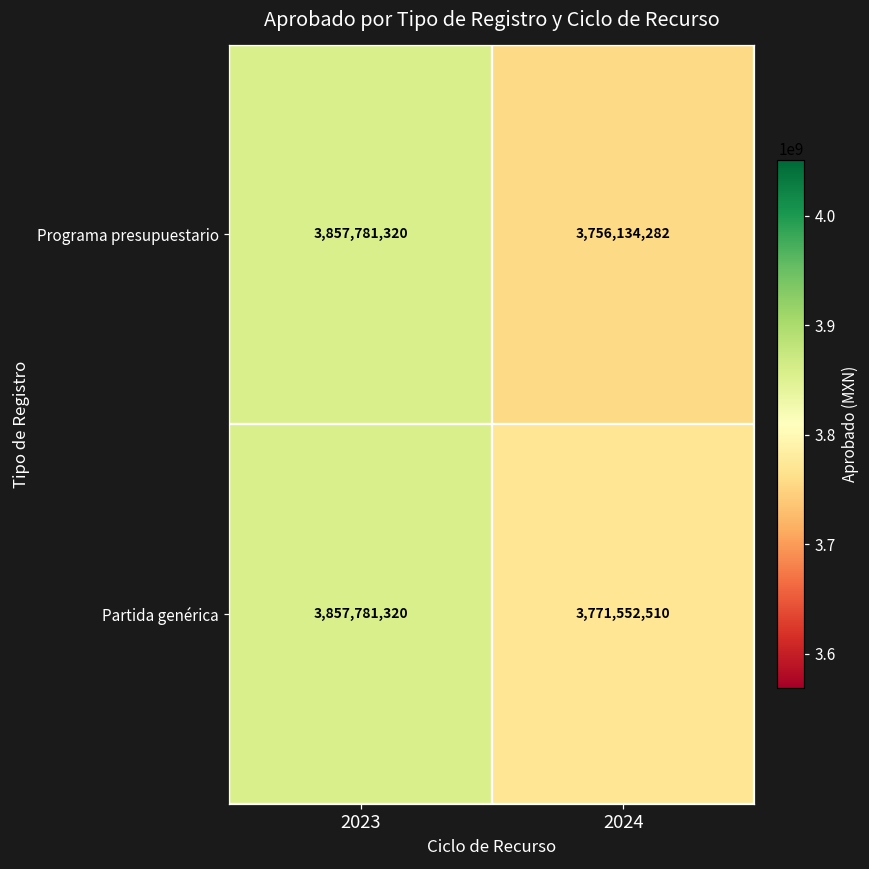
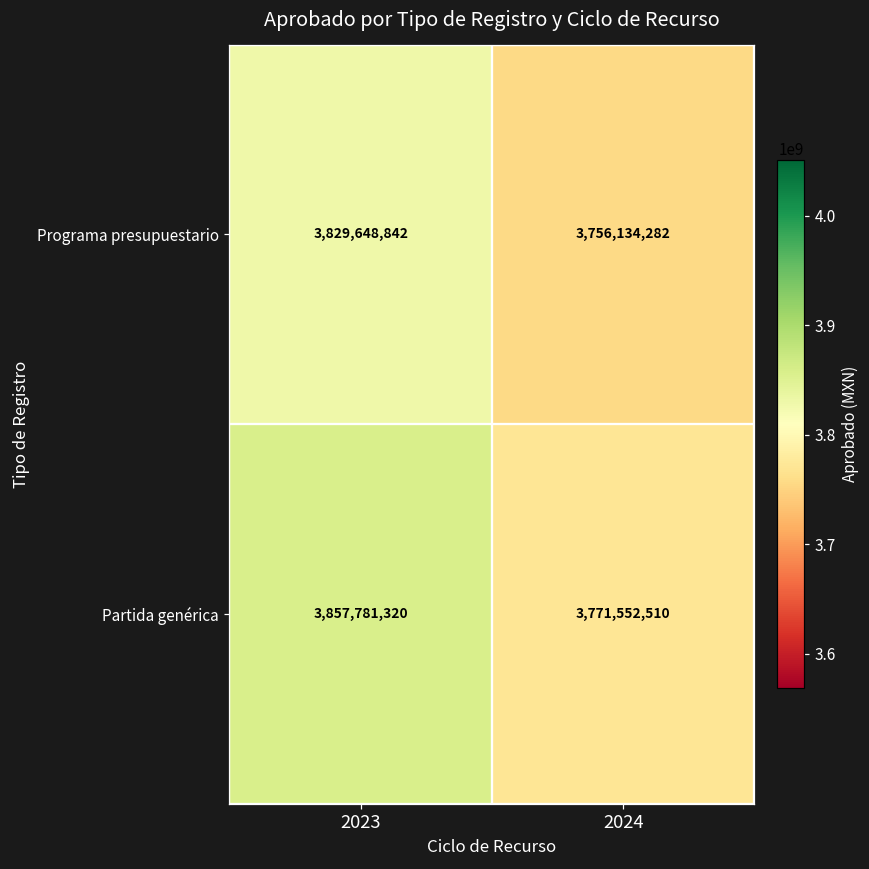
  {
    "Programa presupuestario": {
-     "2023": "3,857,781,320",
+     "2023": "3,829,648,842",
      "2024": "3,756,134,282"
    },
    "Partida genérica": {
      "2023": "3,857,781,320",
      "2024": "3,771,552,510"
    }
  }
